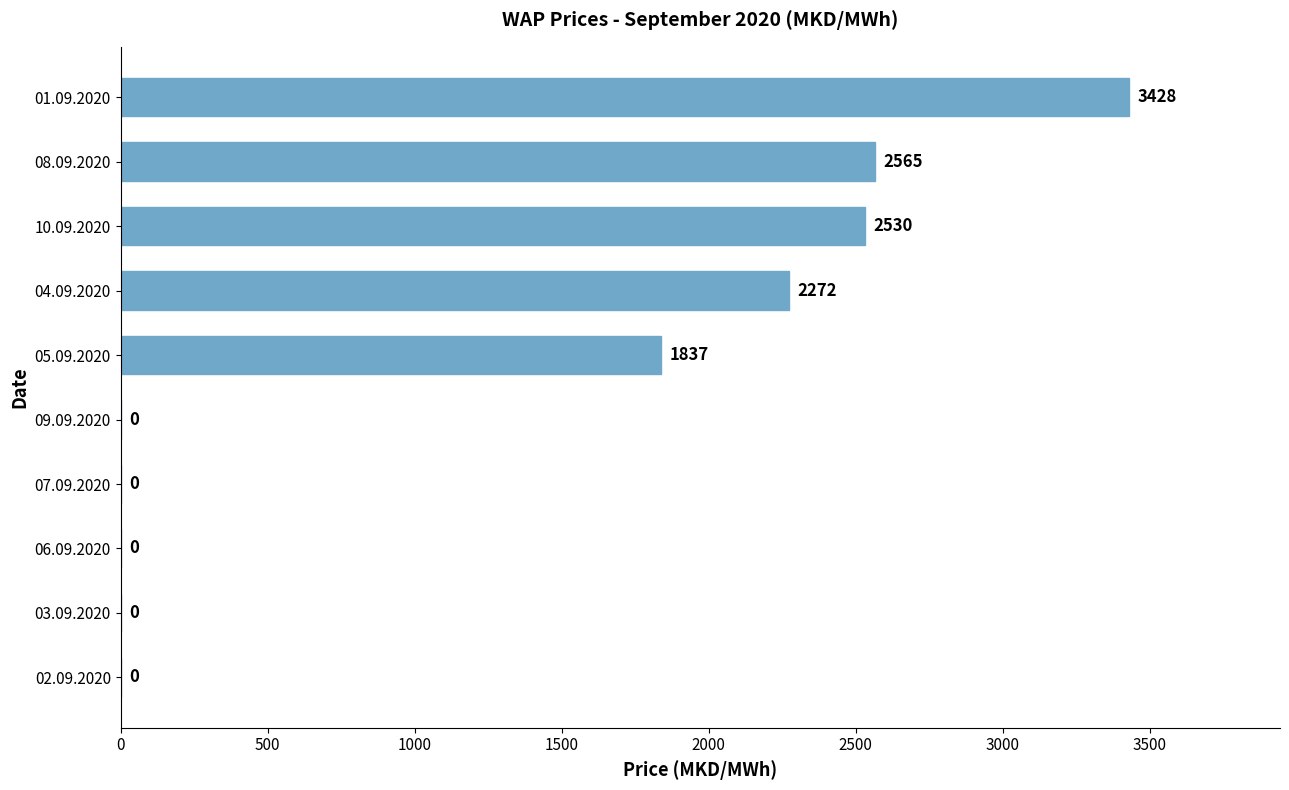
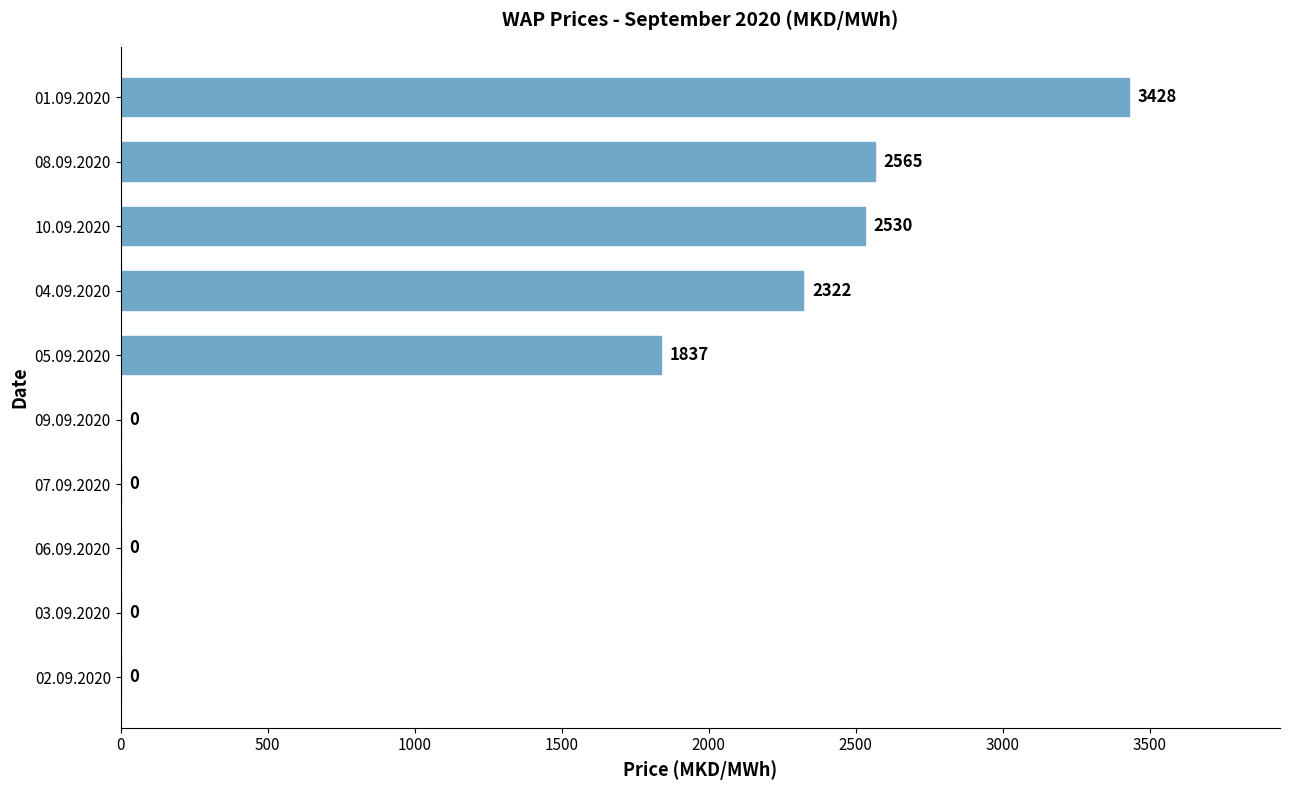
  {
    "01.09.2020": 3428,
    "08.09.2020": 2565,
    "10.09.2020": 2530,
-   "04.09.2020": 2272,
+   "04.09.2020": 2322,
    "05.09.2020": 1837,
    "09.09.2020": 0,
    "07.09.2020": 0,
    "06.09.2020": 0,
    "03.09.2020": 0,
    "02.09.2020": 0
  }
